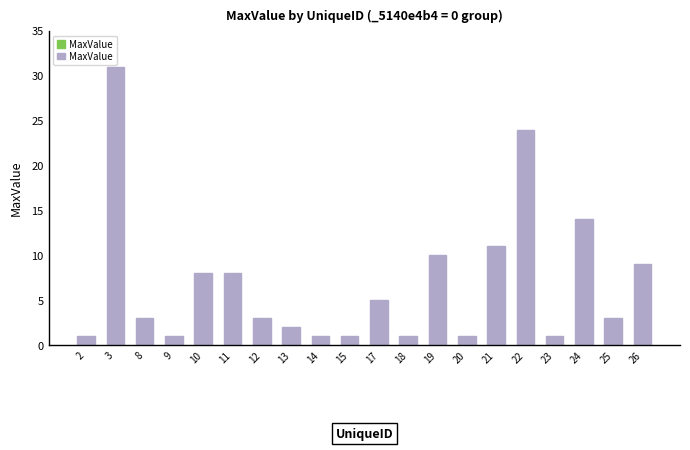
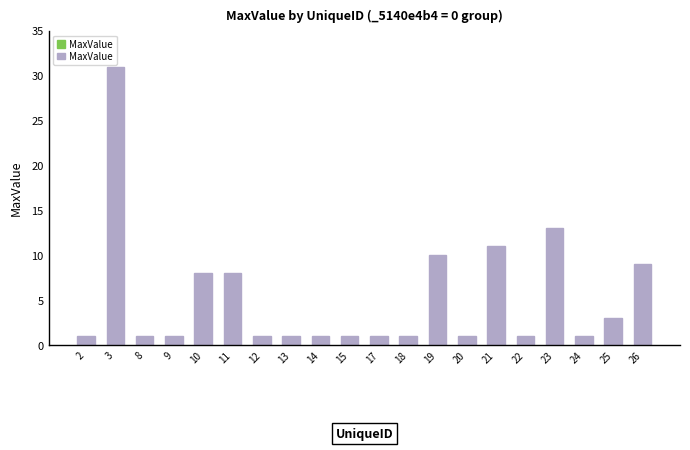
  {
    "2": 1,
    "3": 31,
-   "8": 3,
+   "8": 1,
    "9": 1,
    "10": 8,
    "11": 8,
-   "12": 3,
-   "13": 2,
+   "12": 1,
+   "13": 1,
    "14": 1,
    "15": 1,
-   "17": 5,
+   "17": 1,
    "18": 1,
    "19": 10,
    "20": 1,
    "21": 11,
-   "22": 24,
-   "23": 1,
-   "24": 14,
+   "22": 1,
+   "23": 13,
+   "24": 1,
    "25": 3,
    "26": 9
  }
